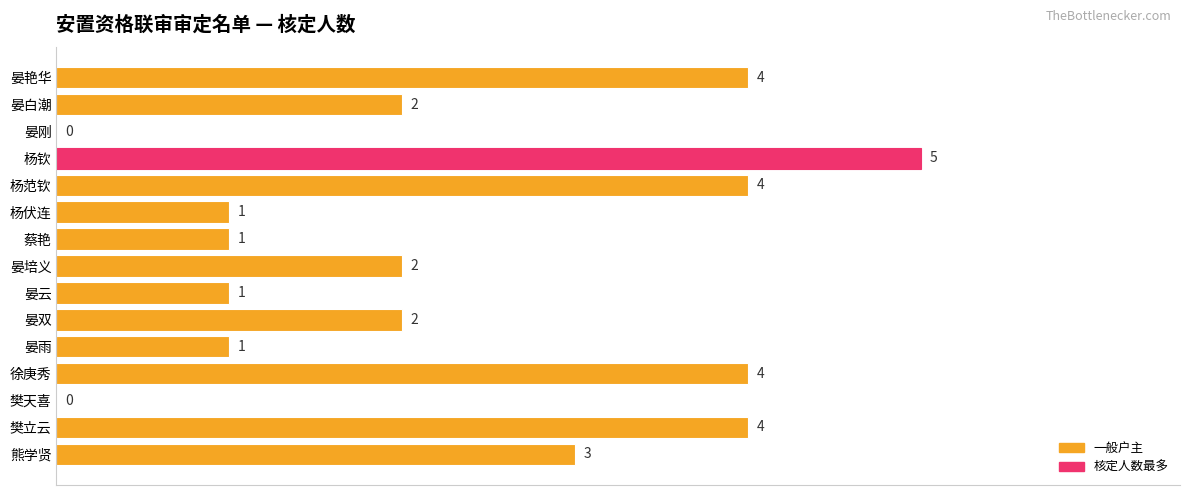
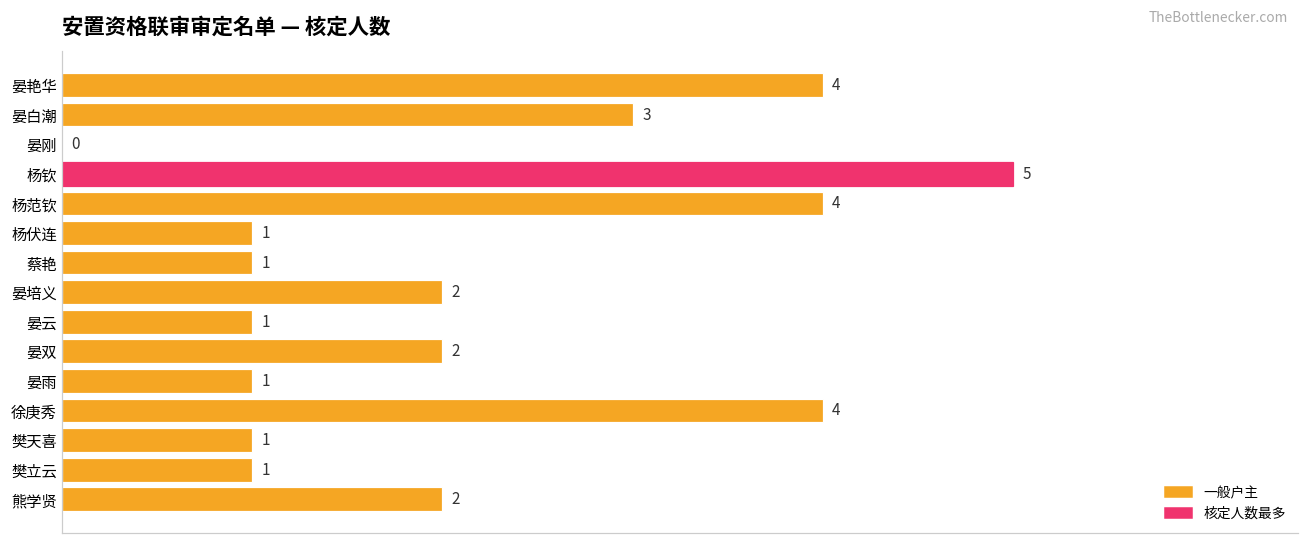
  {
    "晏艳华": 4,
-   "晏白潮": 2,
+   "晏白潮": 3,
    "晏刚": 0,
    "杨钦": 5,
    "杨范钦": 4,
    "杨伏连": 1,
    "蔡艳": 1,
    "晏培义": 2,
    "晏云": 1,
    "晏双": 2,
    "晏雨": 1,
    "徐庚秀": 4,
-   "樊天喜": 0,
-   "樊立云": 4,
-   "熊学贤": 3
+   "樊天喜": 1,
+   "樊立云": 1,
+   "熊学贤": 2
  }
